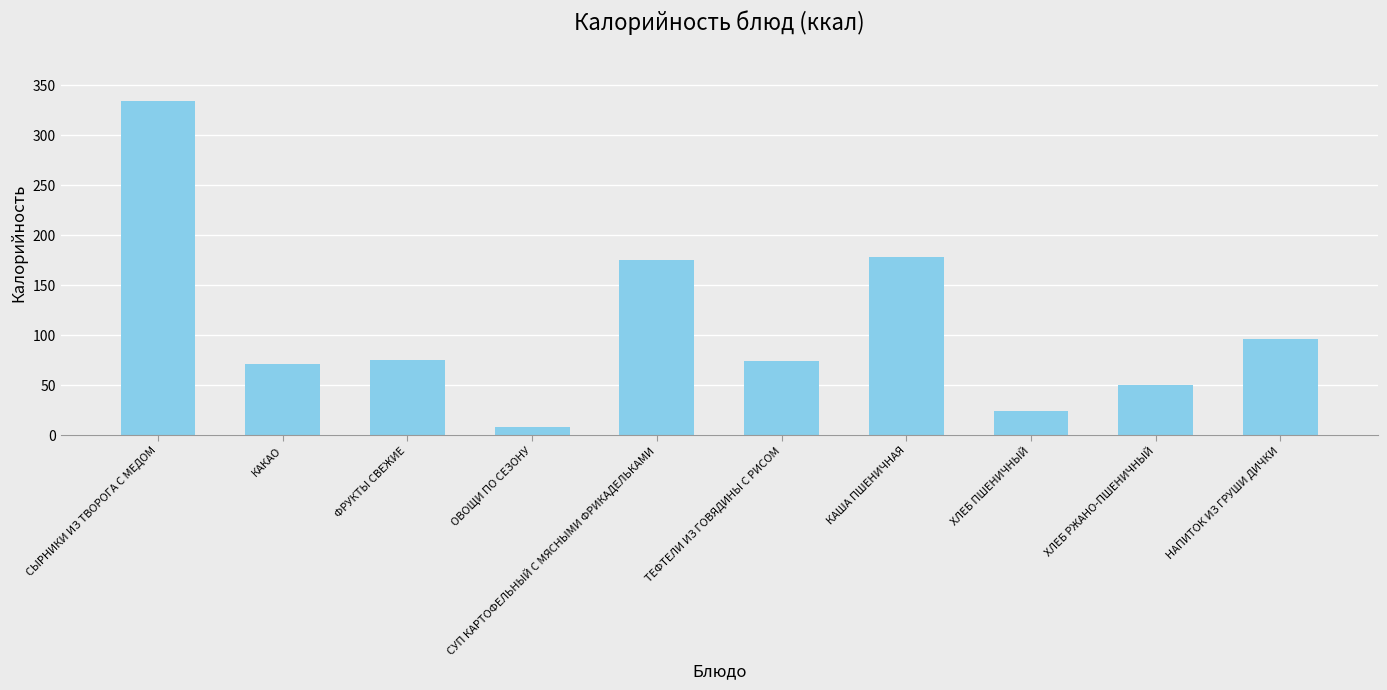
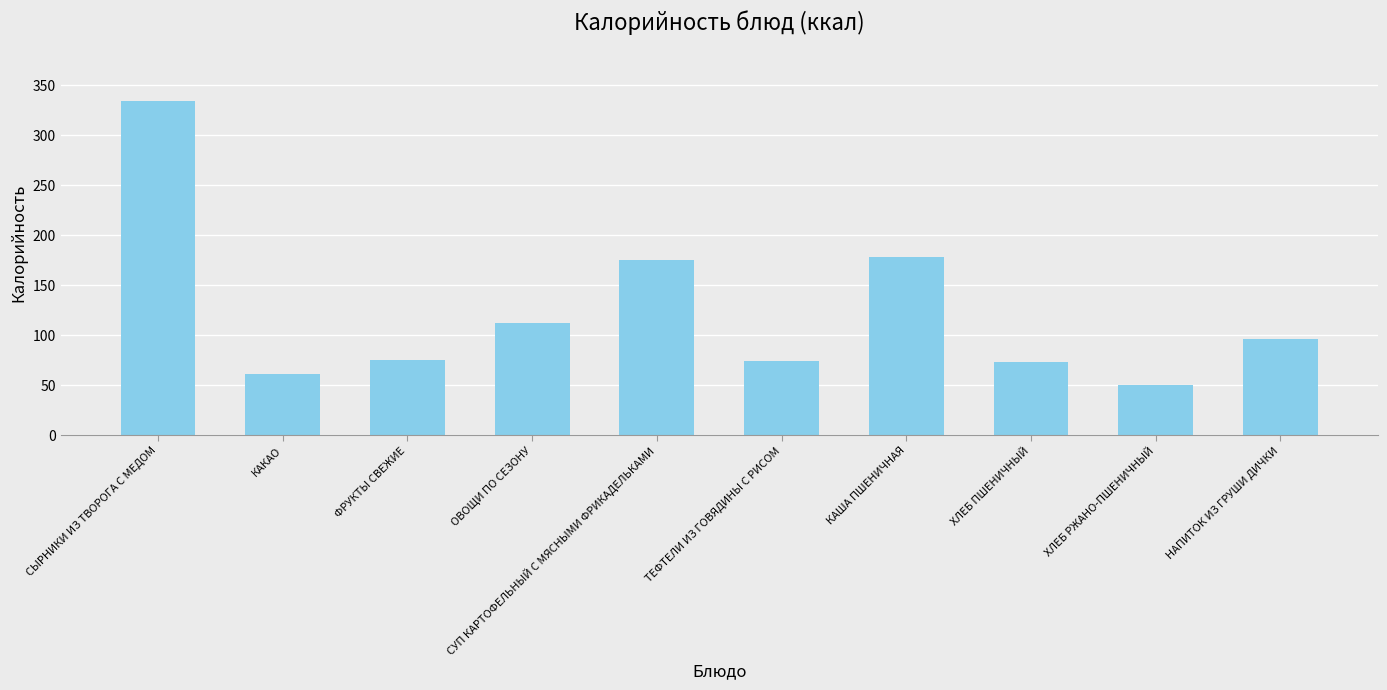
  {
    "СЫРНИКИ ИЗ ТВОРОГА С МЕДОМ": 330,
-   "КАКАО": 70,
+   "КАКАО": 60,
    "ФРУКТЫ СВЕЖИЕ": 70,
-   "ОВОЩИ ПО СЕЗОНУ": 10,
+   "ОВОЩИ ПО СЕЗОНУ": 110,
    "СУП КАРТОФЕЛЬНЫЙ С МЯСНЫМИ ФРИКАДЕЛЬКАМИ": 180,
    "ТЕФТЕЛИ ИЗ ГОВЯДИНЫ С РИСОМ": 70,
    "КАША ПШЕНИЧНАЯ": 180,
-   "ХЛЕБ ПШЕНИЧНЫЙ": 20,
+   "ХЛЕБ ПШЕНИЧНЫЙ": 70,
    "ХЛЕБ РЖАНО-ПШЕНИЧНЫЙ": 50,
    "НАПИТОК ИЗ ГРУШИ ДИЧКИ": 100
  }
